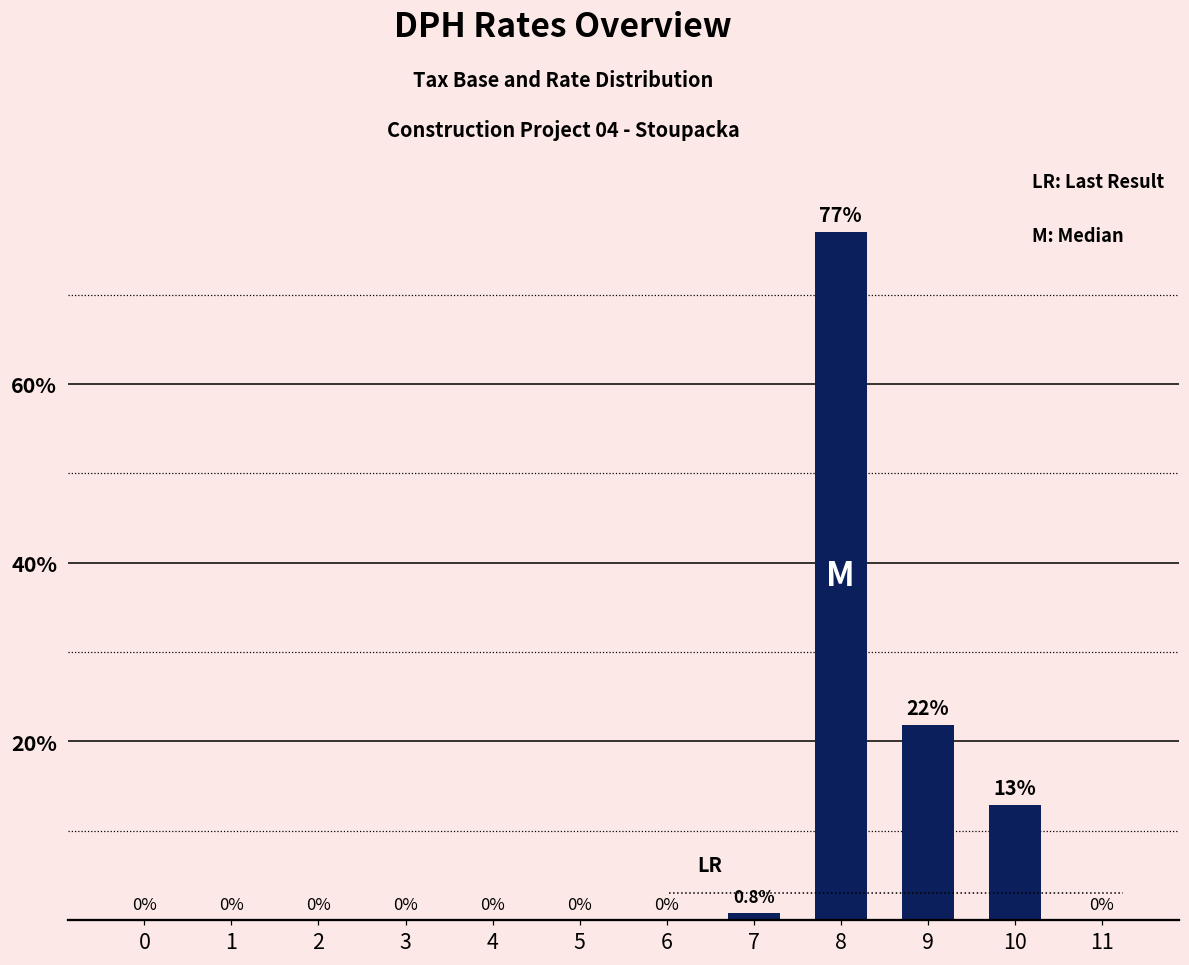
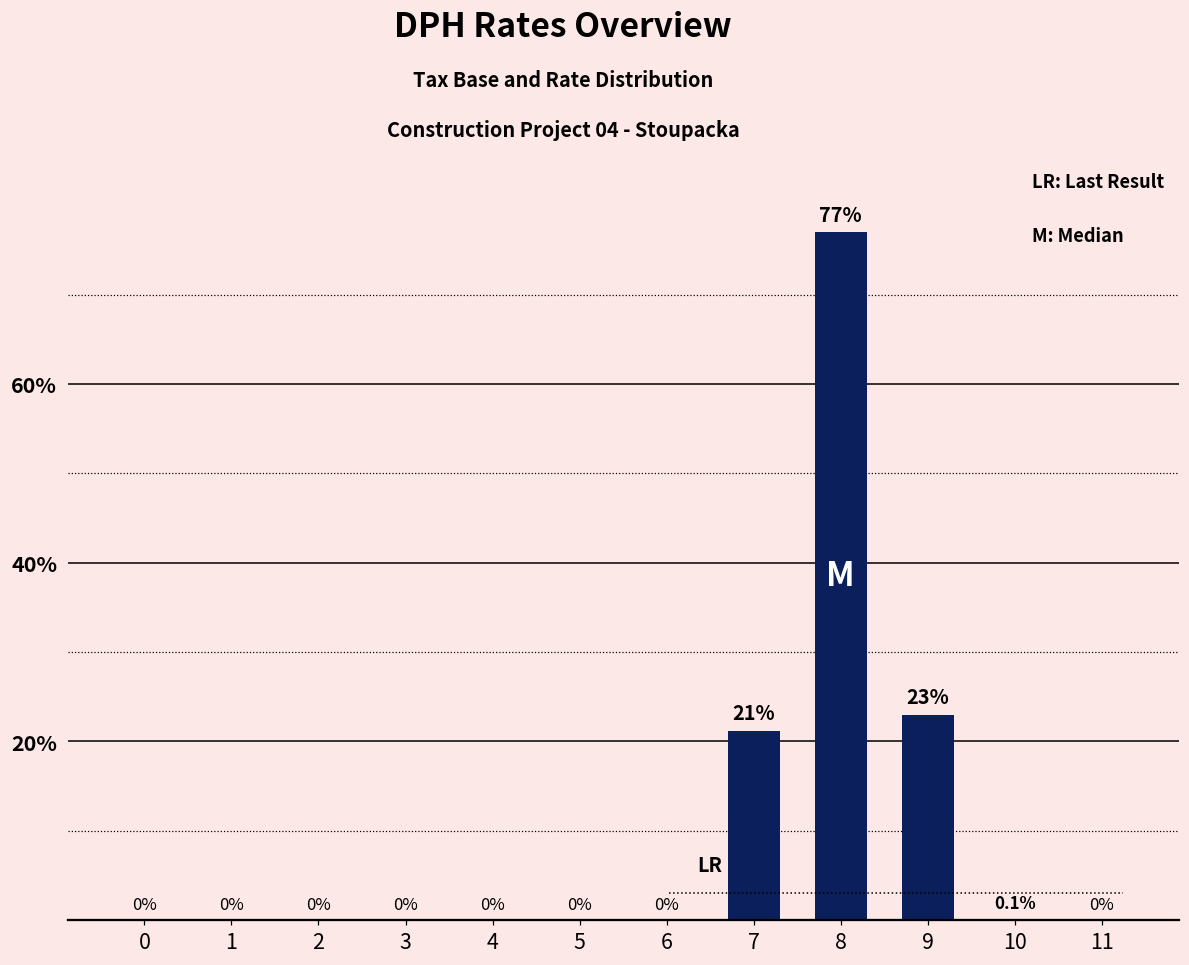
  {
    "0": "0%",
    "1": "0%",
    "2": "0%",
    "3": "0%",
    "4": "0%",
    "5": "0%",
    "6": "0%",
-   "7": "0.8%",
+   "7": "21%",
    "8": "77%",
-   "9": "22%",
-   "10": "13%",
+   "9": "23%",
+   "10": "0.1%",
    "11": "0%"
  }
